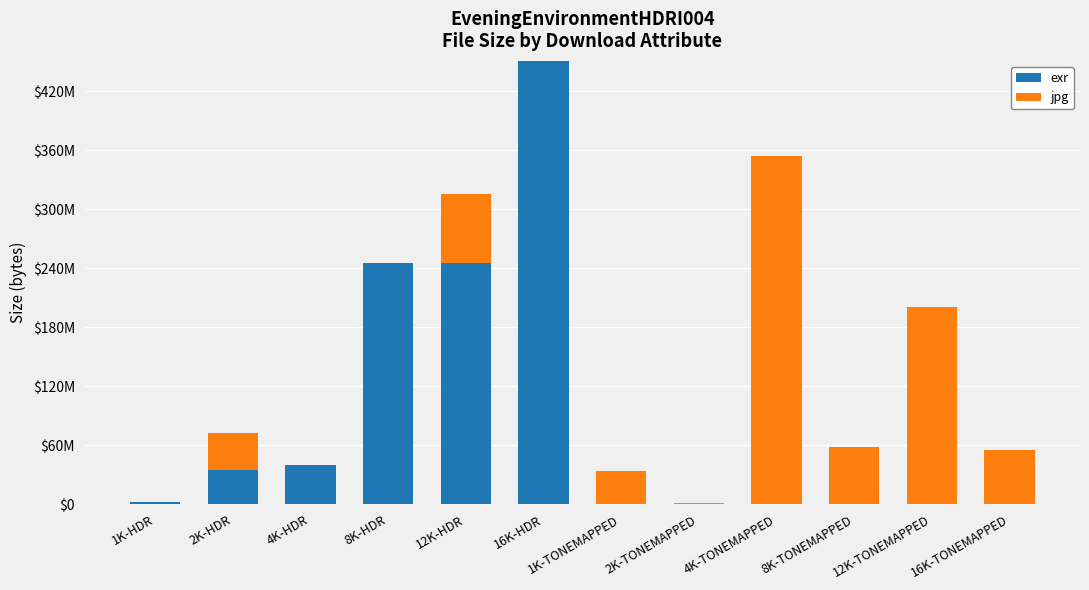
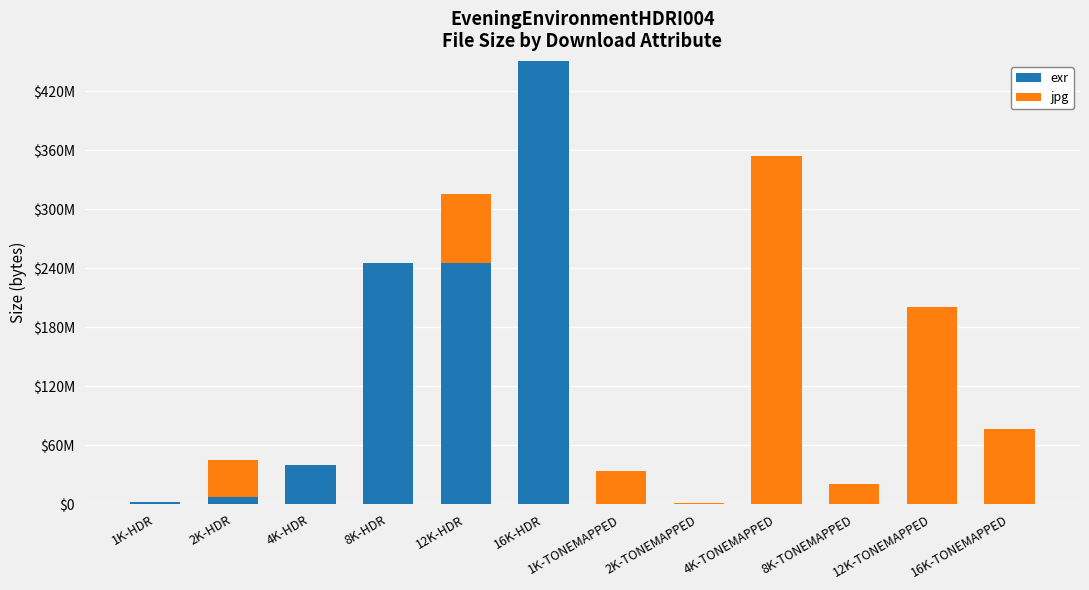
  {
    "exr": {
-     "2K-HDR": "$30000000",
+     "2K-HDR": "$10000000",
      "4K-HDR": "$40000000",
      "8K-HDR": "$240000000",
      "12K-HDR": "$250000000",
      "16K-HDR": "$450000000",
      "1K-TONEMAPPED": "$0",
      "2K-TONEMAPPED": "$0",
      "4K-TONEMAPPED": "$0",
      "8K-TONEMAPPED": "$0",
      "12K-TONEMAPPED": "$0",
      "16K-TONEMAPPED": "$0"
    },
    "jpg": {
      "1K-HDR": "$0",
      "2K-HDR": "$40000000",
      "4K-HDR": "$0",
      "8K-HDR": "$0",
      "12K-HDR": "$70000000",
      "16K-HDR": "$0",
      "1K-TONEMAPPED": "$30000000",
      "4K-TONEMAPPED": "$350000000",
-     "8K-TONEMAPPED": "$60000000",
+     "8K-TONEMAPPED": "$20000000",
      "12K-TONEMAPPED": "$200000000",
-     "16K-TONEMAPPED": "$60000000"
+     "16K-TONEMAPPED": "$80000000"
    }
  }
